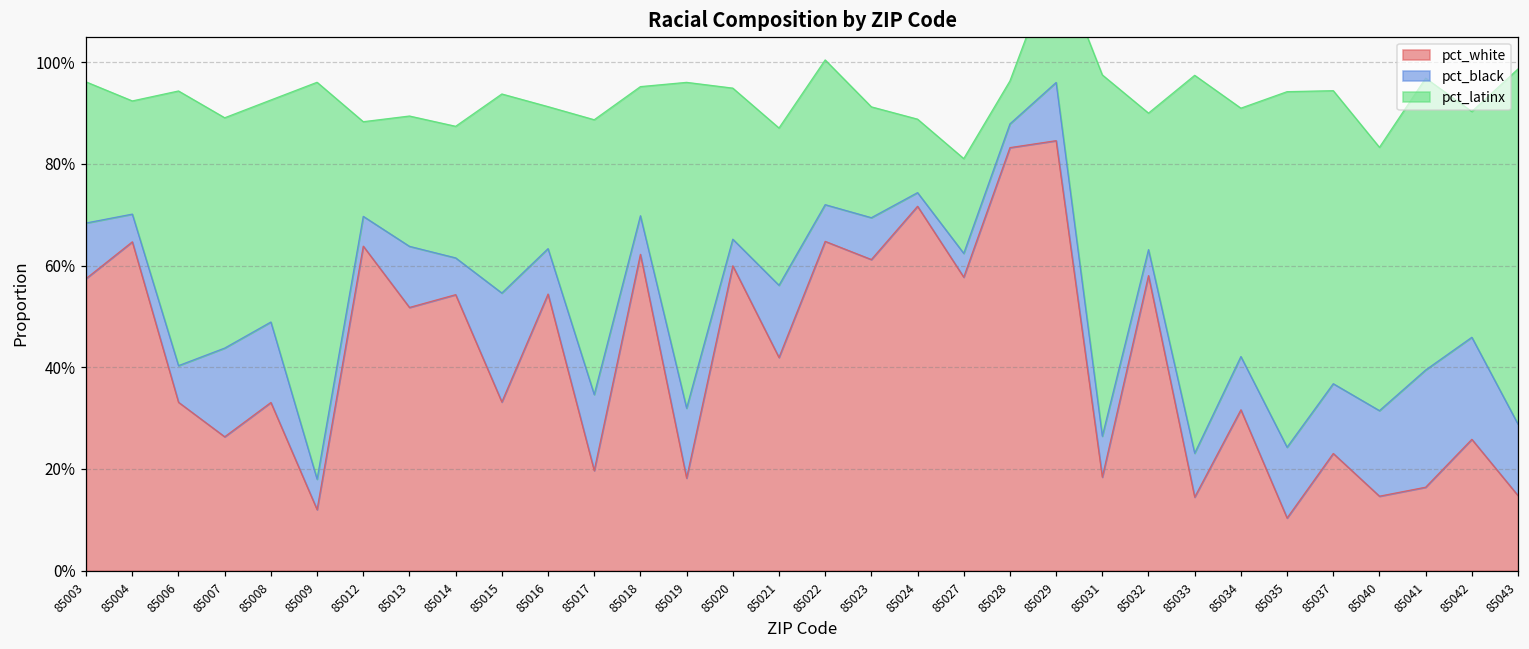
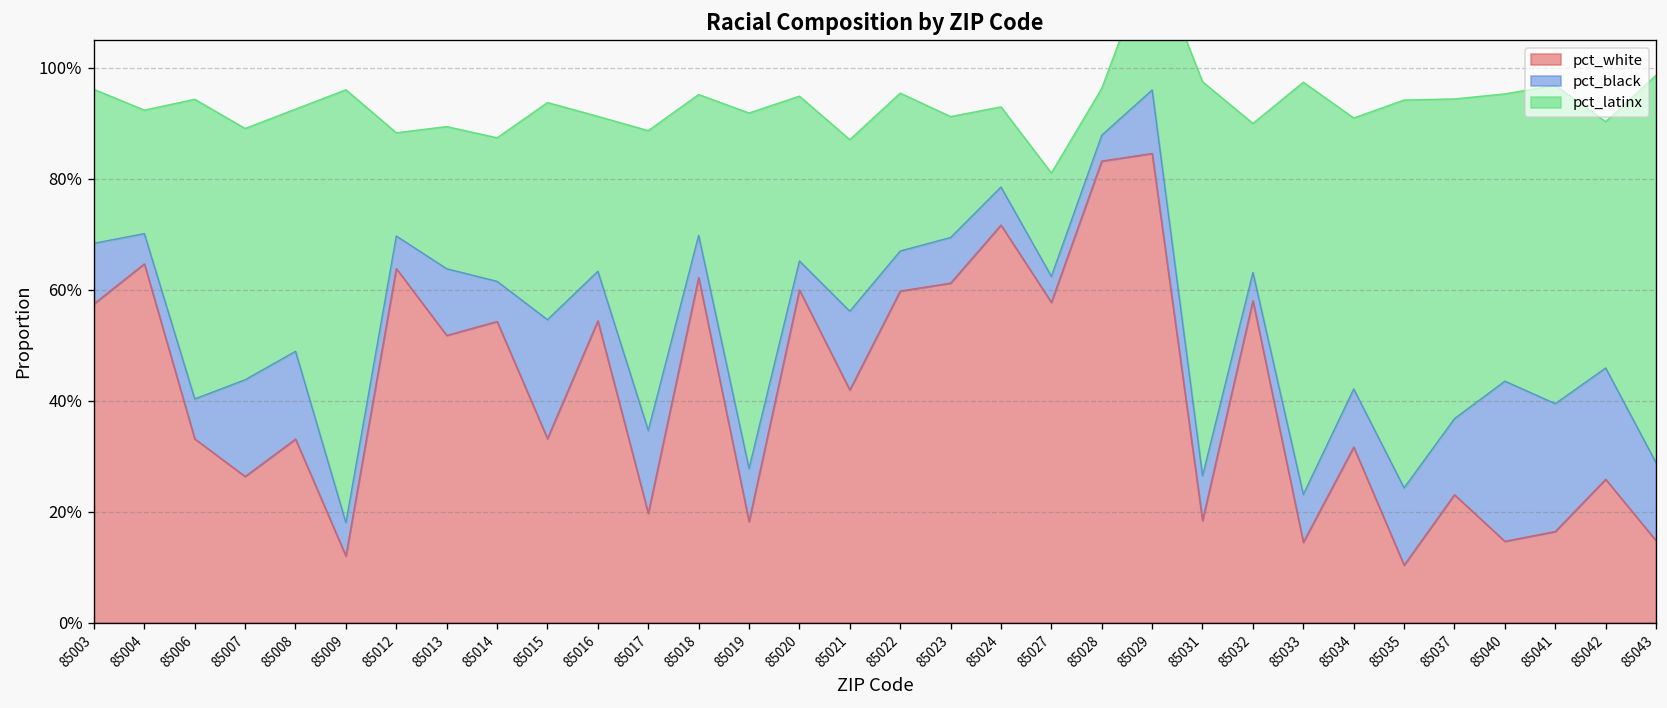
  {
    "pct_white": {
      "85003": "57%",
      "85004": "65%",
      "85006": "33%",
      "85007": "26%",
      "85008": "33%",
      "85009": "12%",
      "85012": "64%",
      "85013": "52%",
      "85014": "54%",
      "85015": "33%",
      "85016": "54%",
      "85017": "20%",
      "85018": "62%",
      "85019": "18%",
      "85020": "60%",
      "85021": "42%",
-     "85022": "65%",
+     "85022": "60%",
      "85023": "61%",
      "85024": "72%",
      "85027": "58%",
      "85028": "83%",
      "85029": "85%",
      "85031": "18%",
      "85032": "58%",
      "85033": "14%",
      "85034": "32%",
      "85035": "10%",
      "85037": "23%",
      "85040": "15%",
      "85041": "16%",
      "85042": "26%",
      "85043": "15%"
    },
    "pct_black": {
      "85003": "11%",
      "85004": "5%",
      "85006": "7%",
      "85007": "17%",
      "85008": "16%",
      "85009": "6%",
      "85012": "6%",
      "85013": "12%",
      "85014": "7%",
      "85015": "21%",
      "85016": "9%",
      "85017": "15%",
      "85018": "8%",
-     "85019": "14%",
+     "85019": "10%",
      "85020": "5%",
      "85021": "14%",
      "85022": "7%",
      "85023": "8%",
-     "85024": "3%",
+     "85024": "7%",
      "85027": "5%",
      "85028": "5%",
      "85029": "11%",
      "85031": "8%",
      "85032": "5%",
      "85033": "9%",
      "85034": "10%",
      "85035": "14%",
      "85037": "14%",
-     "85040": "17%",
+     "85040": "29%",
      "85041": "23%",
      "85042": "20%",
      "85043": "14%"
    },
    "pct_latinx": {
      "85003": "28%",
      "85004": "22%",
      "85006": "54%",
      "85007": "45%",
      "85008": "44%",
      "85009": "78%",
      "85012": "19%",
      "85013": "26%",
      "85014": "26%",
      "85015": "39%",
      "85016": "28%",
      "85017": "54%",
      "85018": "25%",
      "85019": "64%",
      "85020": "30%",
      "85021": "31%",
      "85022": "28%",
      "85023": "22%",
      "85024": "14%",
      "85027": "19%",
      "85028": "8%",
      "85031": "71%",
      "85032": "27%",
      "85033": "74%",
      "85034": "49%",
      "85035": "70%",
      "85037": "58%",
      "85040": "52%",
      "85042": "44%",
      "85043": "70%"
    }
  }
